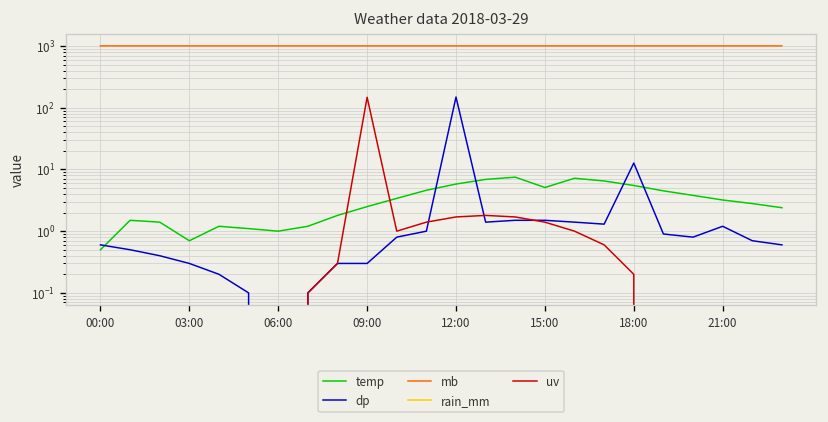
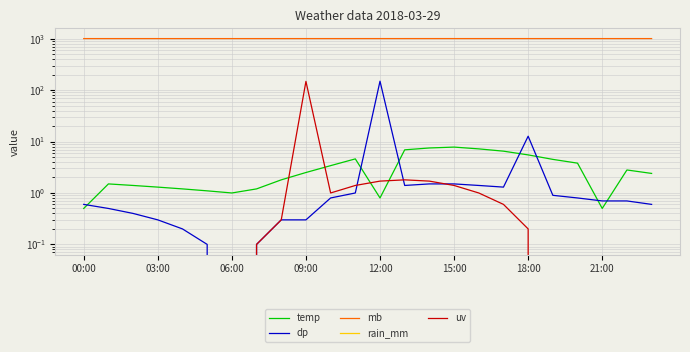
  {
    "temp": {
      "00:00": 0.5,
-     "03:00": 0.7,
+     "03:00": 1.3,
      "06:00": 1.0,
      "09:00": 3,
-     "12:00": 6,
-     "15:00": 5,
+     "12:00": 0.8,
+     "15:00": 8,
      "18:00": 6,
-     "21:00": 3
+     "21:00": 0.5
    },
    "dp": {
      "00:00": 0.6,
      "03:00": 0.3,
      "09:00": 0.3,
      "12:00": 150,
      "18:00": 13,
-     "21:00": 1.2
+     "21:00": 0.7
    },
    "mb": {
      "00:00": 1000,
      "03:00": 1000,
      "06:00": 1000,
      "09:00": 1000,
      "12:00": 1000,
      "15:00": 1000,
      "18:00": 1000,
      "21:00": 1000
    },
    "uv": {
      "09:00": 150,
      "12:00": 1.7,
      "18:00": 0.2
    }
  }
